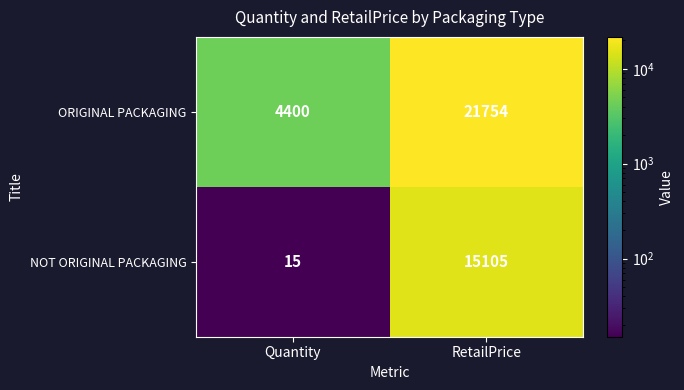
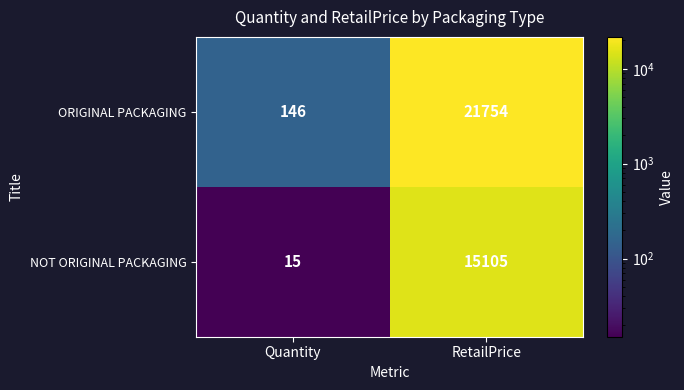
  {
    "ORIGINAL PACKAGING": {
-     "Quantity": 4400,
+     "Quantity": 146,
      "RetailPrice": 21754
    },
    "NOT ORIGINAL PACKAGING": {
      "Quantity": 15,
      "RetailPrice": 15105
    }
  }
